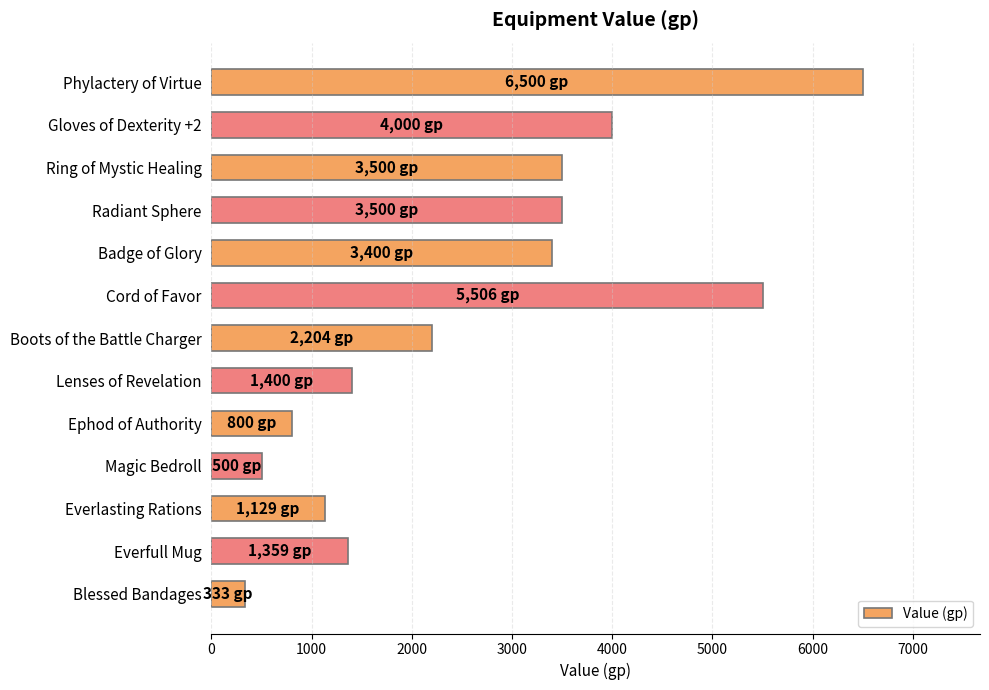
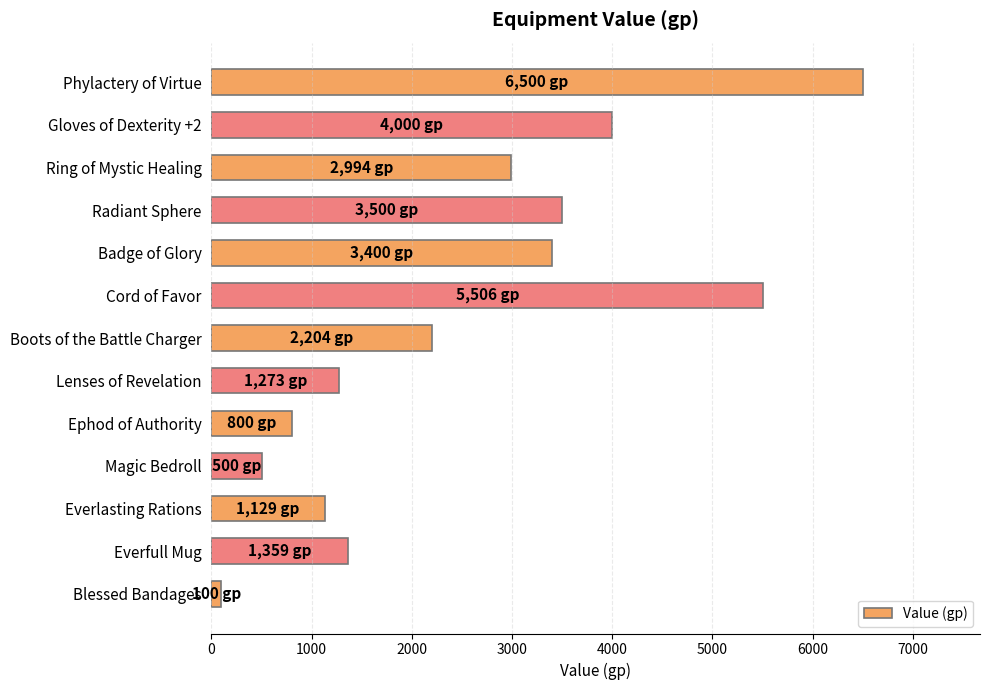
  {
    "Phylactery of Virtue": "6,500",
    "Gloves of Dexterity +2": "4,000",
-   "Ring of Mystic Healing": "3,500",
+   "Ring of Mystic Healing": "2,994",
    "Radiant Sphere": "3,500",
    "Badge of Glory": "3,400",
    "Cord of Favor": "5,506",
    "Boots of the Battle Charger": "2,204",
-   "Lenses of Revelation": "1,400",
+   "Lenses of Revelation": "1,273",
    "Ephod of Authority": "800",
    "Magic Bedroll": "500",
    "Everlasting Rations": "1,129",
    "Everfull Mug": "1,359",
-   "Blessed Bandages": "333"
+   "Blessed Bandages": "100"
  }
